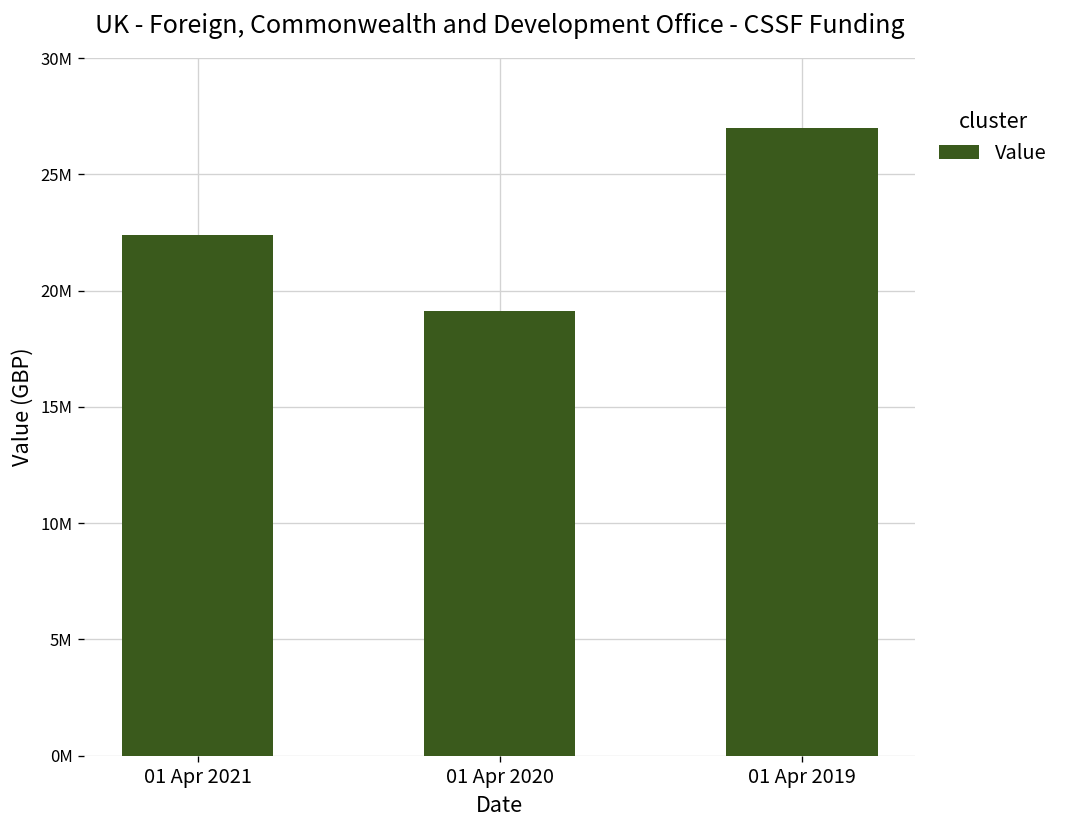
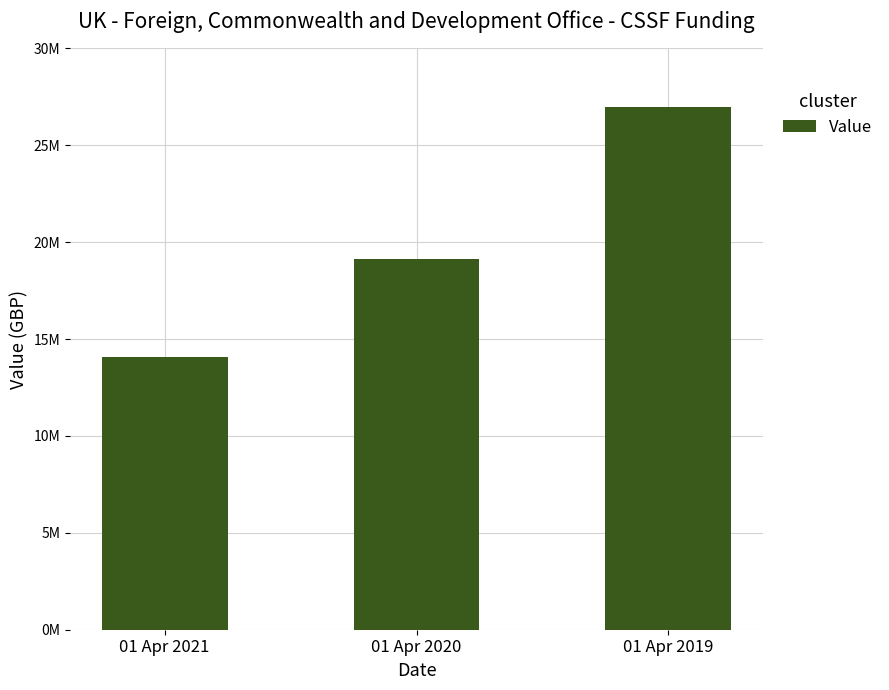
  {
-   "01 Apr 2021": 22400000,
+   "01 Apr 2021": 14100000,
    "01 Apr 2020": 19100000,
    "01 Apr 2019": 27000000
  }
